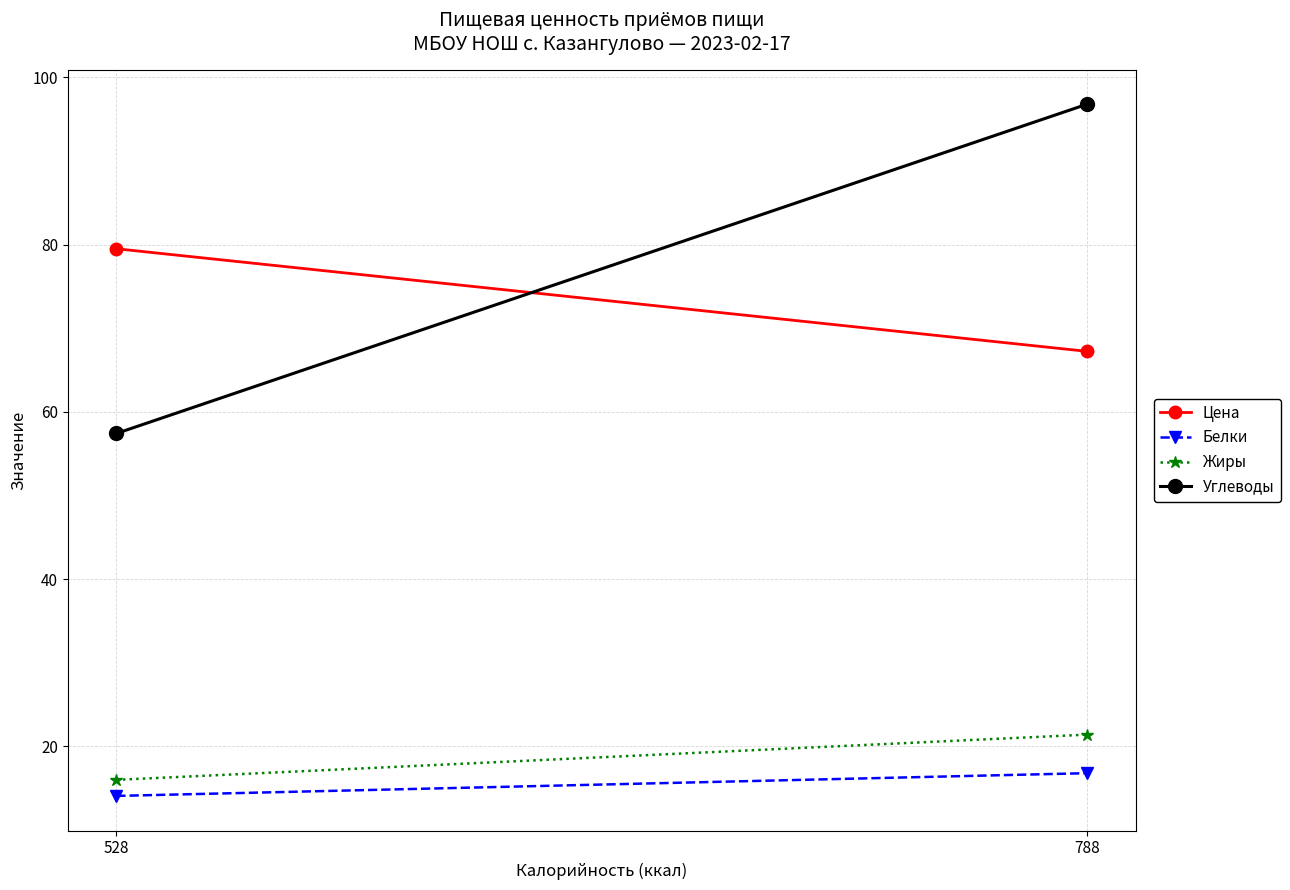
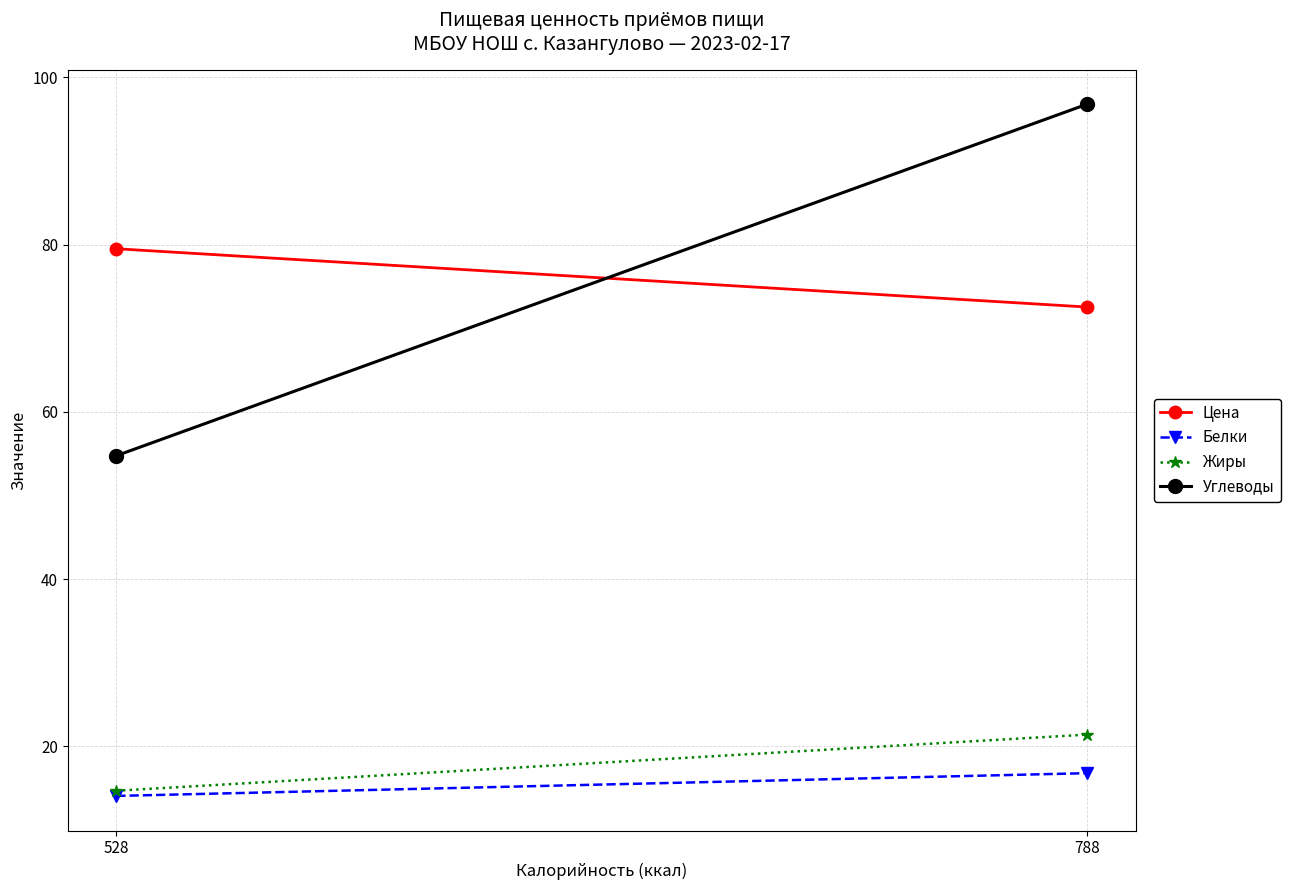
  {
    "Цена": {
      "528": 80,
-     "788": 67
+     "788": 73
    },
    "Белки": {
      "528": 14,
      "788": 17
    },
    "Жиры": {
-     "528": 16,
+     "528": 15,
      "788": 21
    },
    "Углеводы": {
-     "528": 57,
+     "528": 55,
      "788": 97
    }
  }
